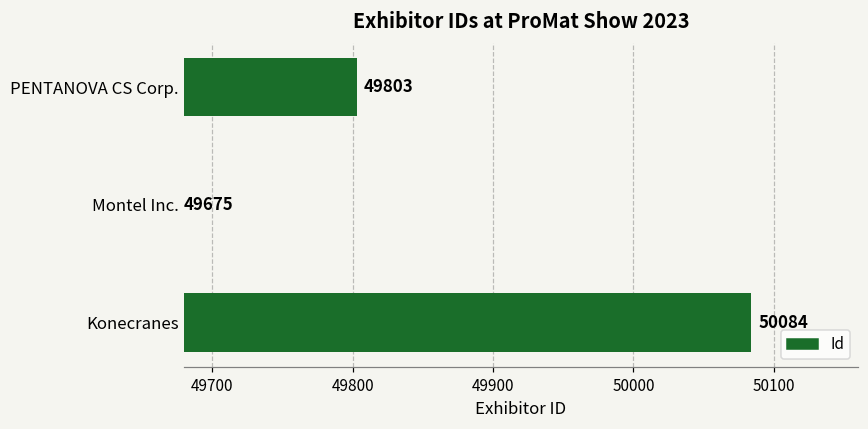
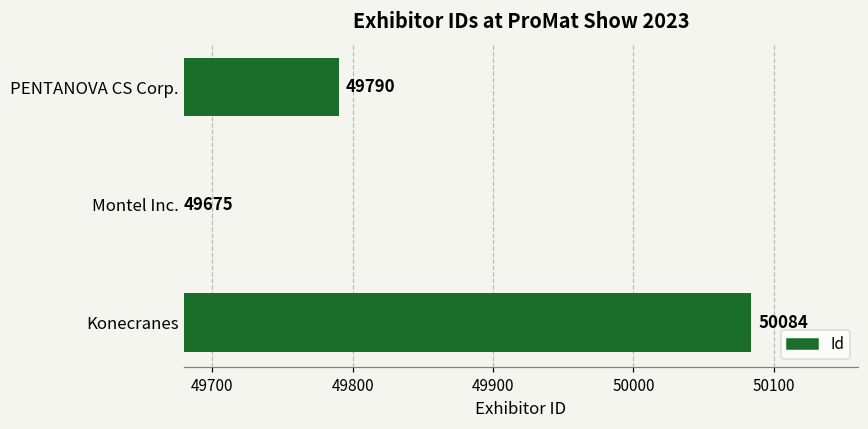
  {
-   "PENTANOVA CS Corp.": 49803,
+   "PENTANOVA CS Corp.": 49790,
    "Konecranes": 50084
  }
